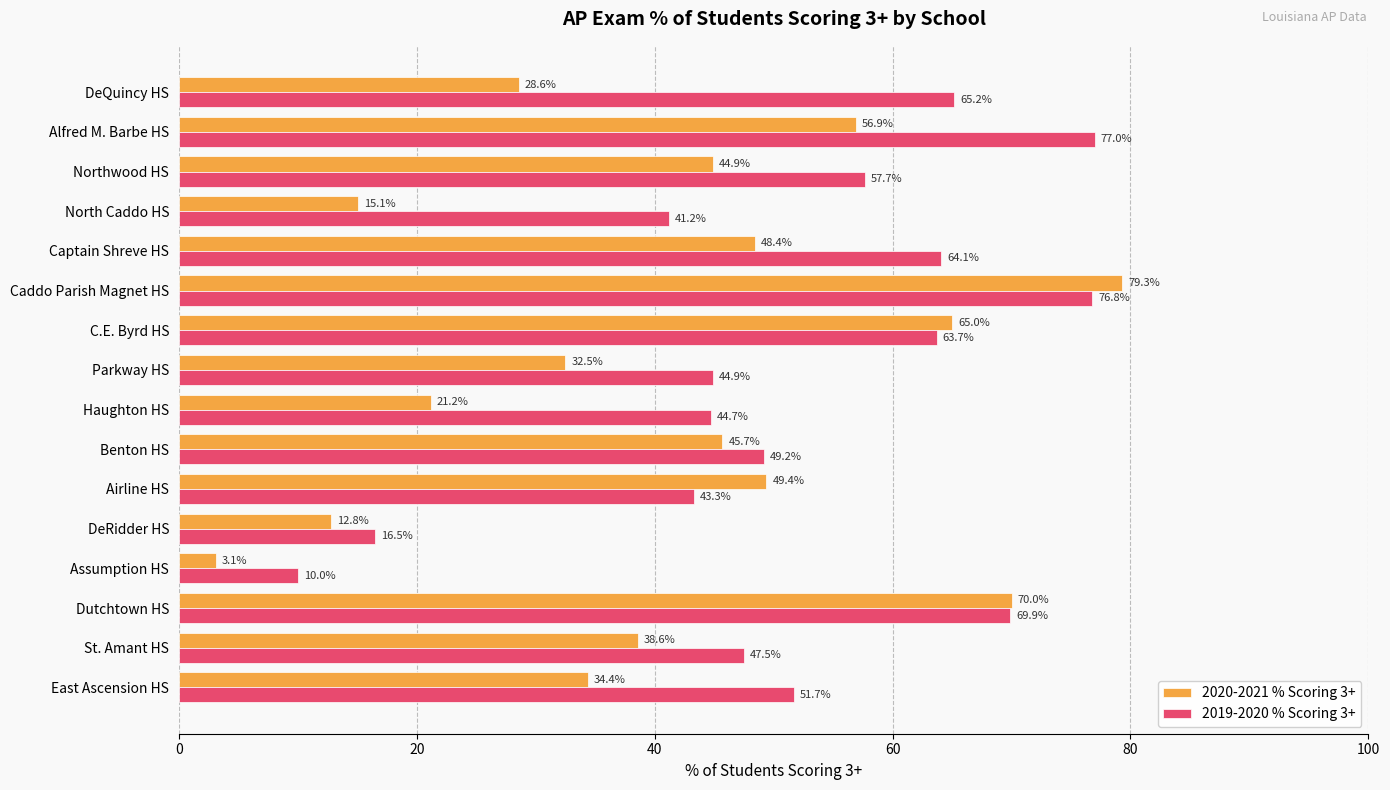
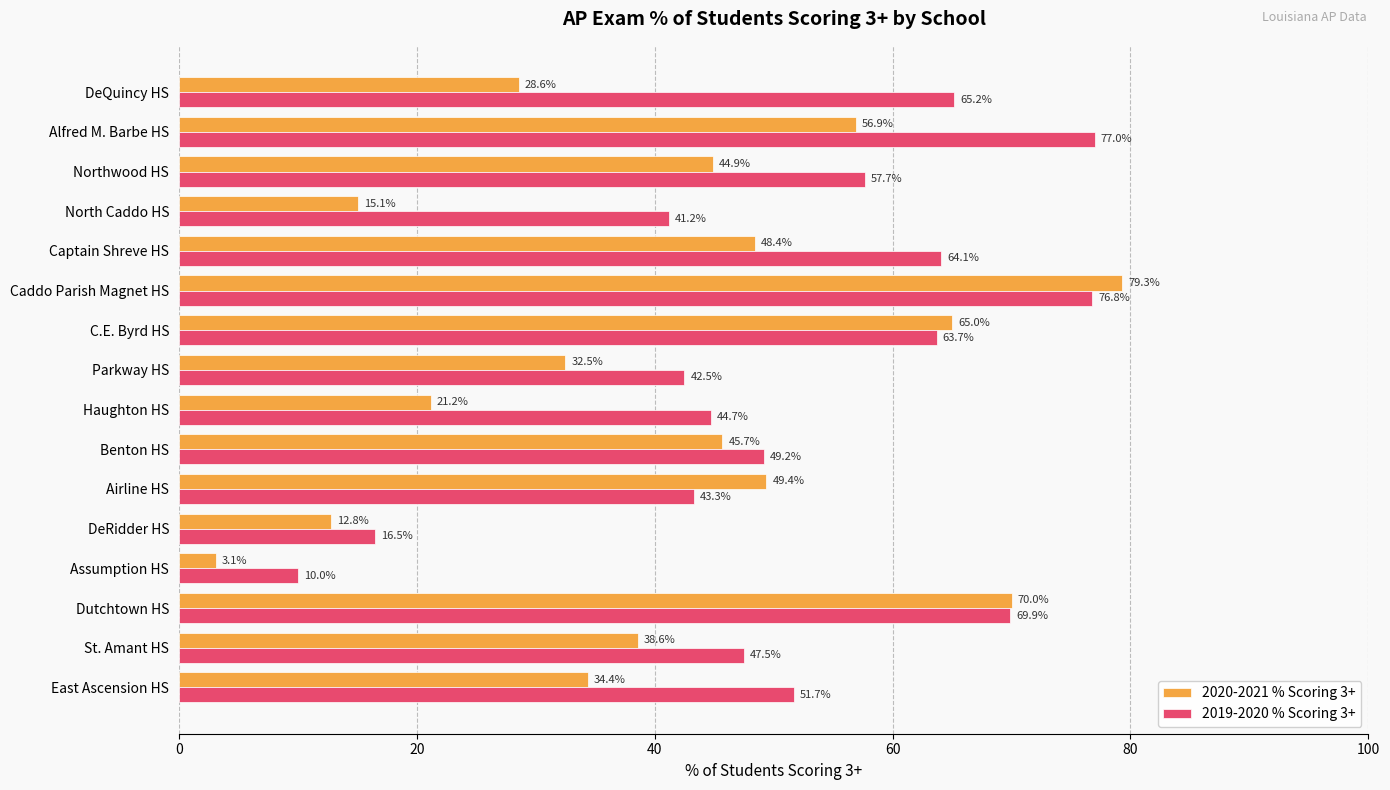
  {
    "2020-2021 % Scoring 3+": {
      "DeQuincy HS": "28.6%",
      "Alfred M. Barbe HS": "56.9%",
      "Northwood HS": "44.9%",
      "North Caddo HS": "15.1%",
      "Captain Shreve HS": "48.4%",
      "Caddo Parish Magnet HS": "79.3%",
      "C.E. Byrd HS": "65.0%",
      "Parkway HS": "32.5%",
      "Haughton HS": "21.2%",
      "Benton HS": "45.7%",
      "Airline HS": "49.4%",
      "DeRidder HS": "12.8%",
      "Assumption HS": "3.1%",
      "Dutchtown HS": "70.0%",
      "St. Amant HS": "38.6%",
      "East Ascension HS": "34.4%"
    },
    "2019-2020 % Scoring 3+": {
      "DeQuincy HS": "65.2%",
      "Alfred M. Barbe HS": "77.0%",
      "Northwood HS": "57.7%",
      "North Caddo HS": "41.2%",
      "Captain Shreve HS": "64.1%",
      "Caddo Parish Magnet HS": "76.8%",
      "C.E. Byrd HS": "63.7%",
-     "Parkway HS": "44.9%",
+     "Parkway HS": "42.5%",
      "Haughton HS": "44.7%",
      "Benton HS": "49.2%",
      "Airline HS": "43.3%",
      "DeRidder HS": "16.5%",
      "Assumption HS": "10.0%",
      "Dutchtown HS": "69.9%",
      "St. Amant HS": "47.5%",
      "East Ascension HS": "51.7%"
    }
  }
